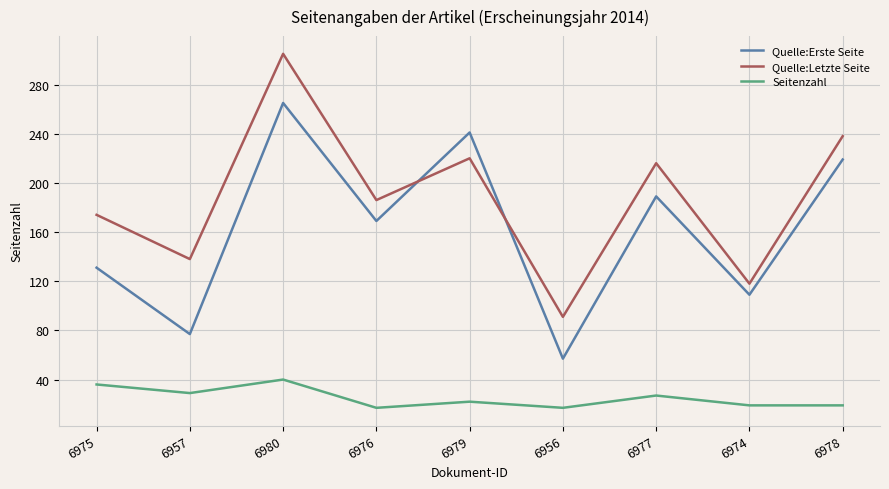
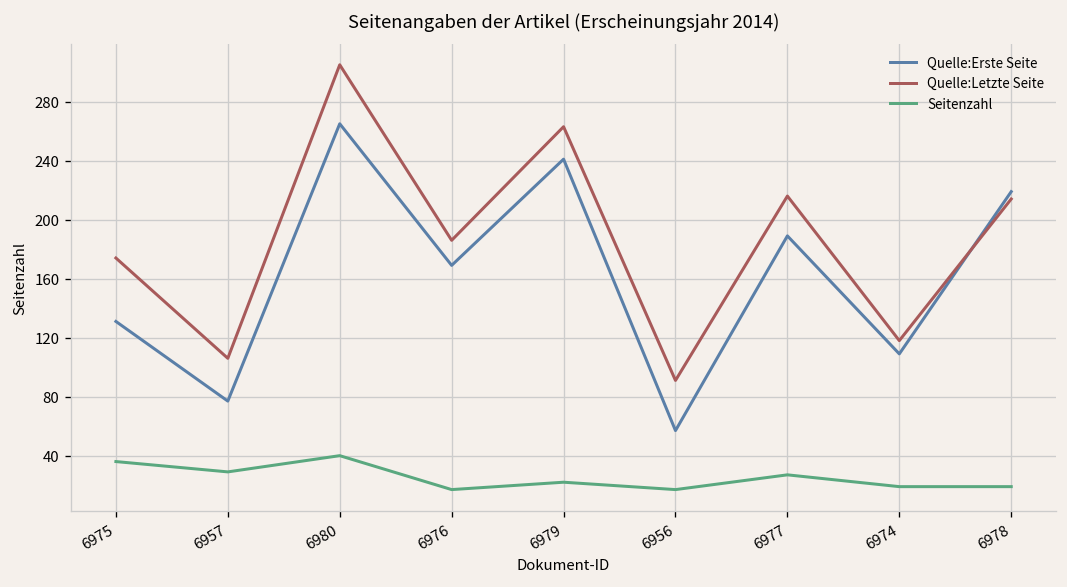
  {
    "Quelle:Letzte Seite": {
      "6975": 174,
-     "6957": 138,
+     "6957": 106,
      "6980": 305,
      "6976": 186,
-     "6979": 220,
+     "6979": 263,
      "6956": 91,
      "6977": 216,
      "6974": 118,
-     "6978": 238
+     "6978": 214
    }
  }
